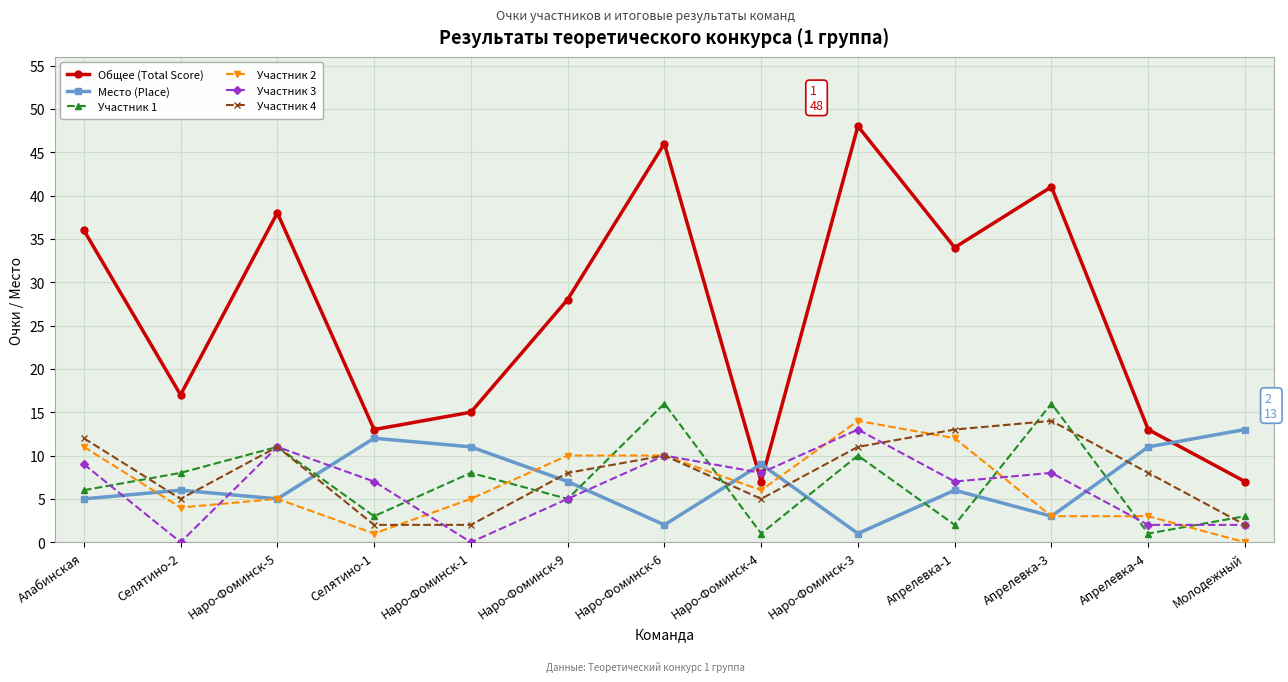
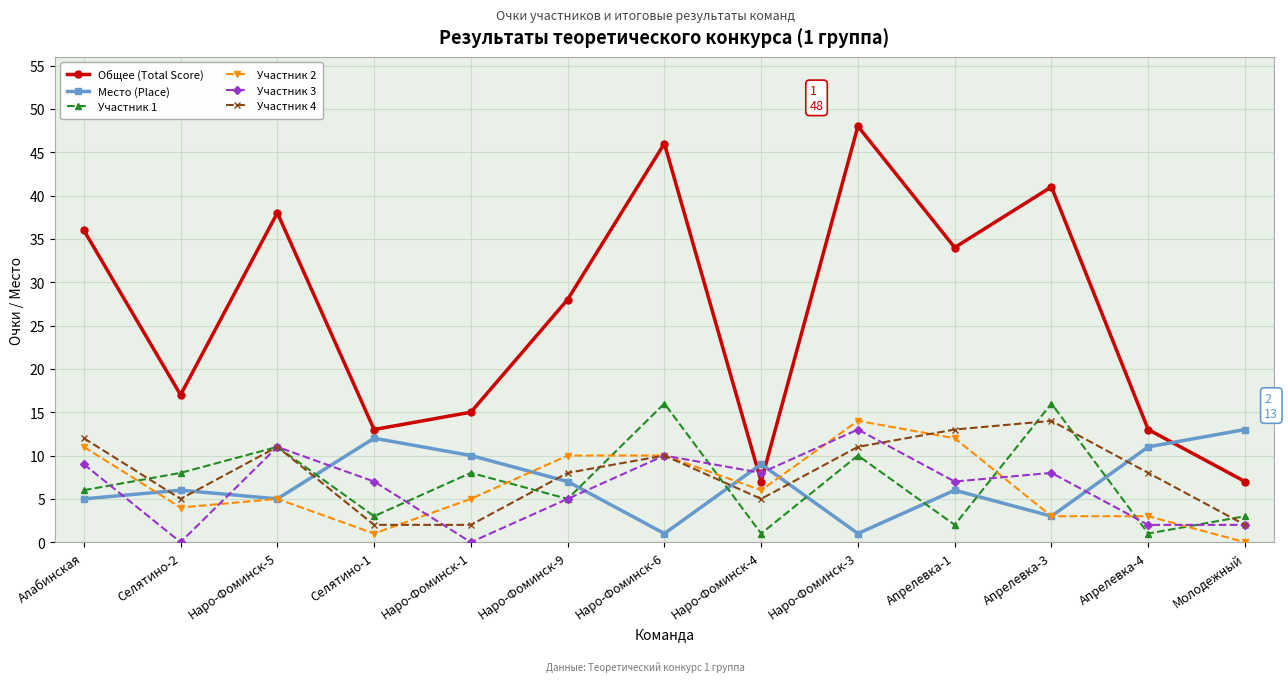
  {
    "Общее (Total Score)": {
      "Алабинская": 36,
      "Селятино-2": 17,
      "Наро-Фоминск-5": 38,
      "Селятино-1": 13,
      "Наро-Фоминск-1": 15,
      "Наро-Фоминск-9": 28,
      "Наро-Фоминск-6": 46,
      "Наро-Фоминск-4": 7,
      "Наро-Фоминск-3": 48,
      "Апрелевка-1": 34,
      "Апрелевка-3": 41,
      "Апрелевка-4": 13,
      "Молодежный": 7
    },
    "Место (Place)": {
      "Алабинская": 5,
      "Селятино-2": 6,
      "Селятино-1": 12,
-     "Наро-Фоминск-1": 11,
+     "Наро-Фоминск-1": 10,
      "Наро-Фоминск-9": 7,
-     "Наро-Фоминск-6": 2,
+     "Наро-Фоминск-6": 1,
      "Наро-Фоминск-4": 9,
      "Наро-Фоминск-3": 1,
      "Апрелевка-1": 6,
      "Апрелевка-4": 11
    },
    "Участник 1": {
      "Алабинская": 6,
      "Селятино-2": 8,
      "Селятино-1": 3,
      "Наро-Фоминск-1": 8,
      "Наро-Фоминск-6": 16,
      "Наро-Фоминск-4": 1,
      "Наро-Фоминск-3": 10,
      "Апрелевка-1": 2,
      "Апрелевка-3": 16,
      "Апрелевка-4": 1,
      "Молодежный": 3
    },
    "Участник 2": {
      "Алабинская": 11,
      "Селятино-2": 4,
      "Селятино-1": 1,
      "Наро-Фоминск-1": 5,
      "Наро-Фоминск-9": 10,
      "Наро-Фоминск-4": 6,
      "Наро-Фоминск-3": 14,
      "Апрелевка-1": 12,
      "Апрелевка-4": 3,
      "Молодежный": 0
    },
    "Участник 3": {
      "Алабинская": 9,
      "Селятино-2": 0,
      "Селятино-1": 7,
      "Наро-Фоминск-1": 0,
      "Наро-Фоминск-4": 8,
      "Наро-Фоминск-3": 13,
      "Апрелевка-1": 7,
      "Апрелевка-3": 8,
      "Апрелевка-4": 2
    },
    "Участник 4": {
      "Алабинская": 12,
      "Селятино-2": 5,
      "Селятино-1": 2,
      "Наро-Фоминск-1": 2,
      "Наро-Фоминск-9": 8,
      "Наро-Фоминск-4": 5,
      "Наро-Фоминск-3": 11,
      "Апрелевка-1": 13,
      "Апрелевка-3": 14,
      "Апрелевка-4": 8
    }
  }
